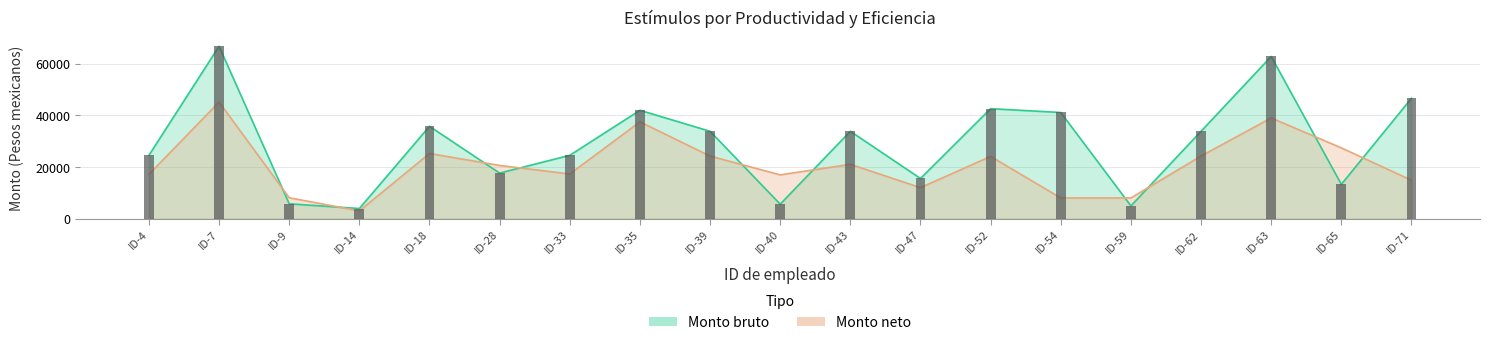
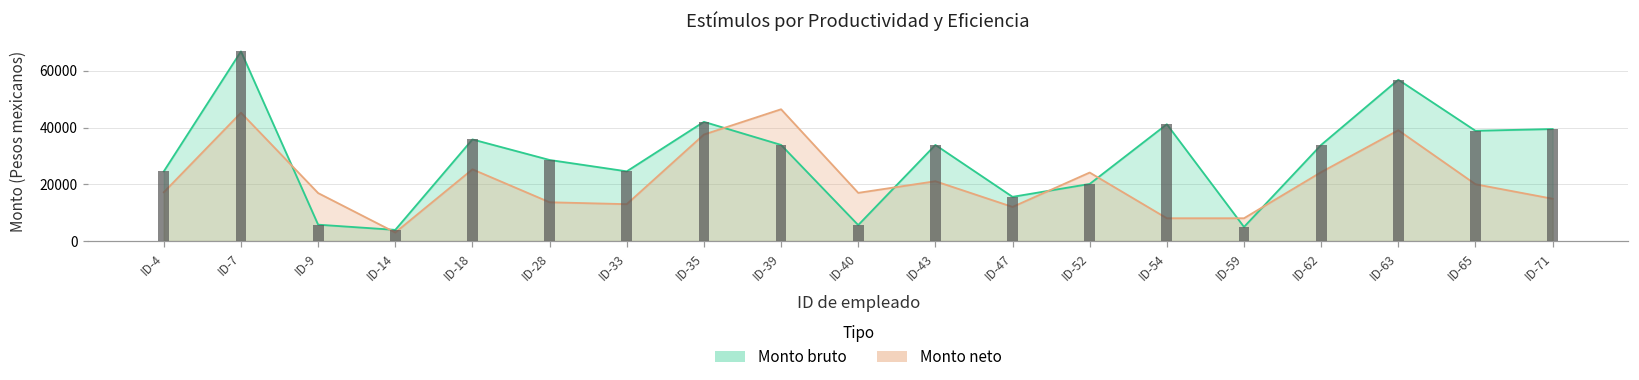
  {
    "Monto bruto": {
      "ID-4": 25000,
      "ID-7": 67000,
      "ID-9": 6000,
      "ID-14": 4000,
      "ID-18": 36000,
-     "ID-28": 18000,
+     "ID-28": 29000,
      "ID-33": 25000,
      "ID-35": 42000,
      "ID-39": 34000,
      "ID-40": 6000,
      "ID-43": 34000,
      "ID-47": 16000,
-     "ID-52": 43000,
+     "ID-52": 20000,
      "ID-54": 41000,
      "ID-59": 5000,
      "ID-62": 34000,
-     "ID-63": 63000,
-     "ID-65": 13000,
-     "ID-71": 47000
+     "ID-63": 57000,
+     "ID-65": 39000,
+     "ID-71": 39000
    },
    "Monto neto": {
      "ID-4": 17000,
      "ID-7": 45000,
-     "ID-9": 8000,
+     "ID-9": 17000,
      "ID-18": 25000,
-     "ID-28": 21000,
-     "ID-33": 17000,
+     "ID-28": 14000,
+     "ID-33": 13000,
      "ID-35": 38000,
-     "ID-39": 24000,
+     "ID-39": 46000,
      "ID-40": 17000,
      "ID-43": 21000,
      "ID-47": 12000,
      "ID-52": 24000,
      "ID-54": 8000,
      "ID-59": 8000,
      "ID-62": 24000,
      "ID-63": 39000,
-     "ID-65": 27000,
+     "ID-65": 20000,
      "ID-71": 15000
    }
  }
